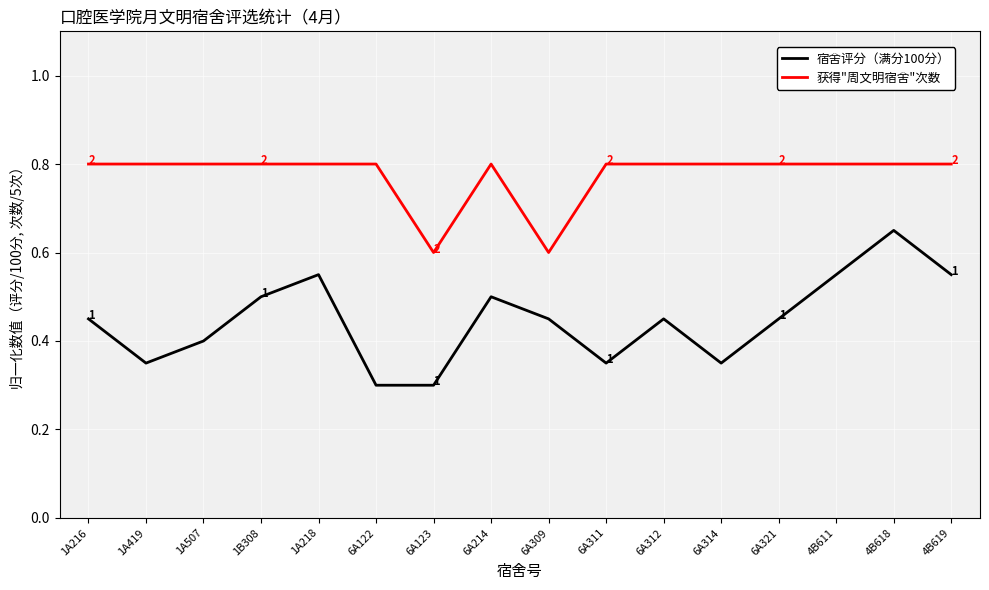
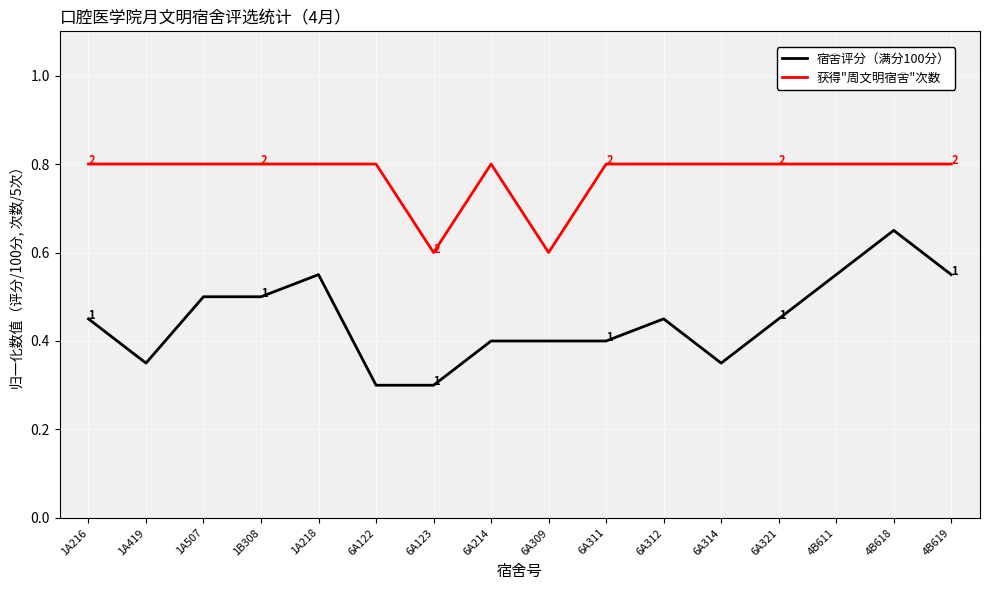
  {
    "宿舍评分（满分100分）": {
      "1A419": 0.35,
-     "1A507": 0.40,
+     "1A507": 0.50,
      "1A218": 0.55,
      "6A122": 0.30,
-     "6A214": 0.50,
-     "6A309": 0.45,
-     "6A311": 0.35,
+     "6A214": 0.40,
+     "6A309": 0.40,
+     "6A311": 0.40,
      "6A312": 0.45,
      "6A314": 0.35,
      "4B611": 0.55,
      "4B618": 0.65
    },
    "获得\"周文明宿舍\"次数": {
      "1A419": 0.80,
      "1A507": 0.80,
      "1A218": 0.80,
      "6A122": 0.80,
      "6A214": 0.80,
      "6A309": 0.60,
      "6A312": 0.80,
      "6A314": 0.80,
      "4B611": 0.80,
      "4B618": 0.80
    }
  }
